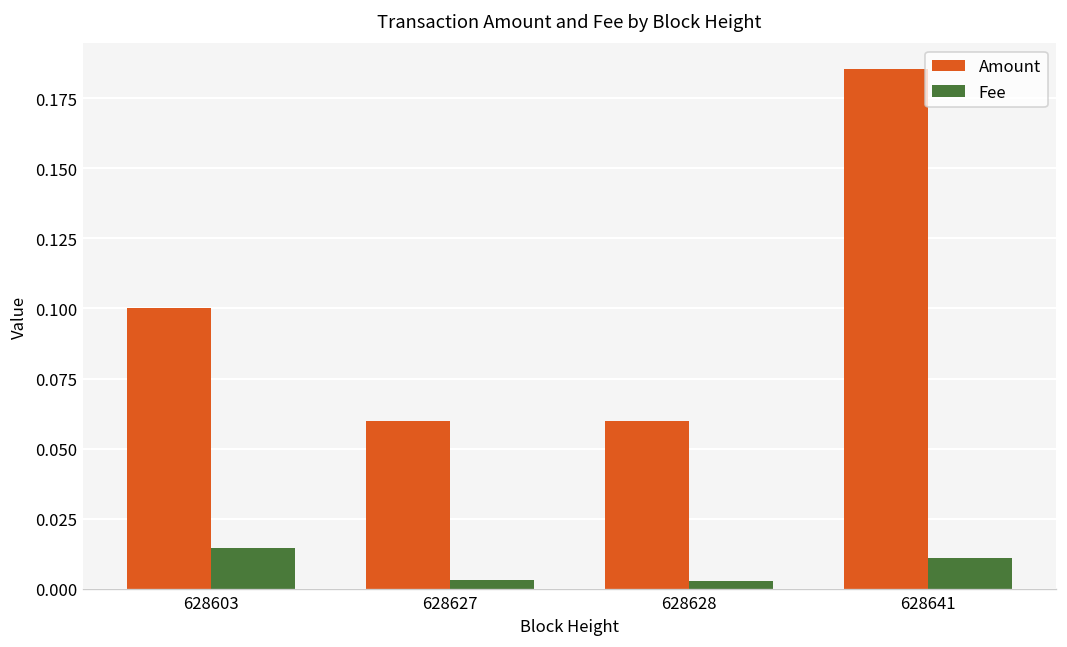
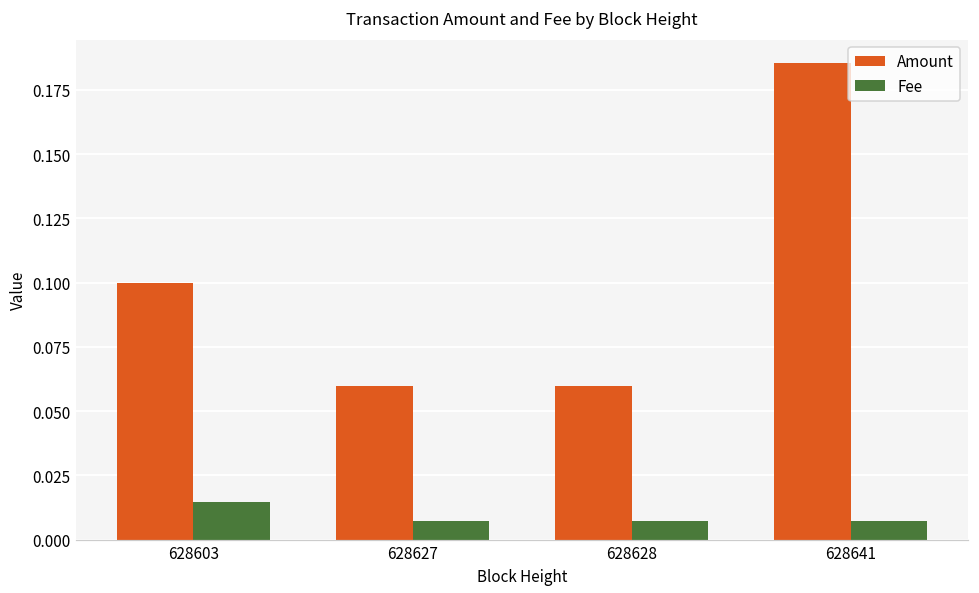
  {
    "Amount": {
      "628603": 0.100,
      "628627": 0.060,
      "628628": 0.060,
      "628641": 0.185
    },
    "Fee": {
      "628603": 0.015,
-     "628627": 0.003,
-     "628628": 0.003,
-     "628641": 0.011
+     "628627": 0.007,
+     "628628": 0.007,
+     "628641": 0.007
    }
  }
